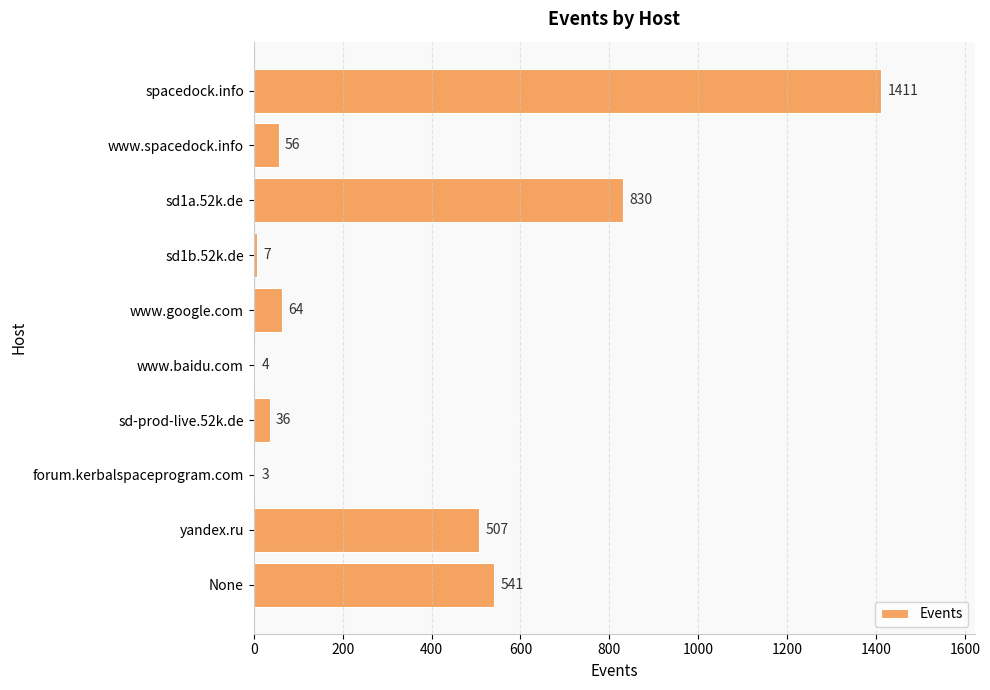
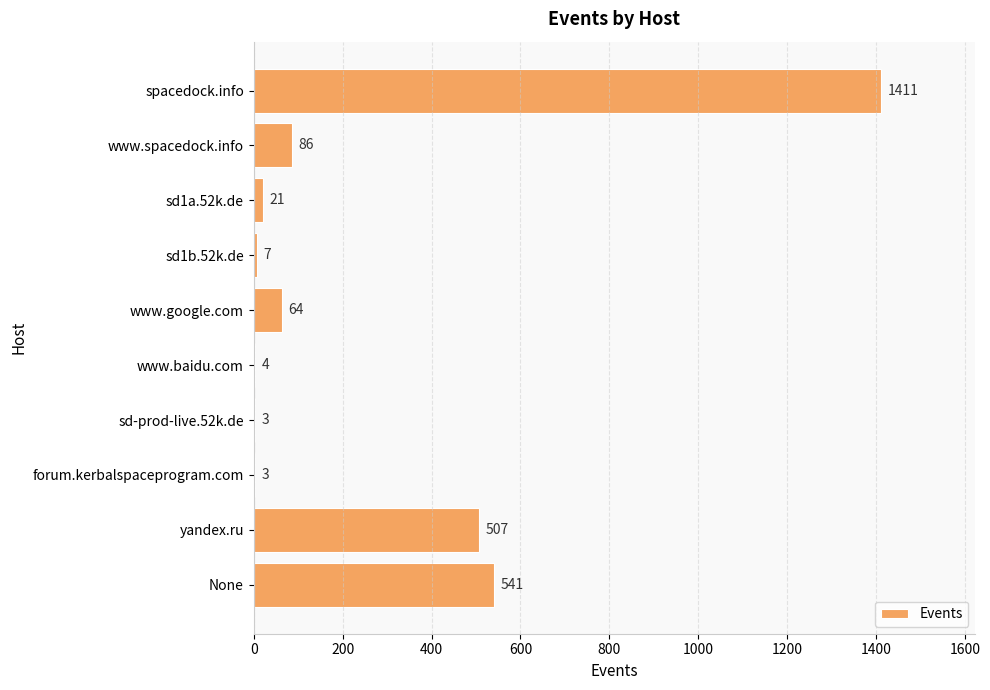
  {
    "spacedock.info": 1411,
-   "www.spacedock.info": 56,
-   "sd1a.52k.de": 830,
+   "www.spacedock.info": 86,
+   "sd1a.52k.de": 21,
    "sd1b.52k.de": 7,
    "www.google.com": 64,
    "www.baidu.com": 4,
-   "sd-prod-live.52k.de": 36,
+   "sd-prod-live.52k.de": 3,
    "forum.kerbalspaceprogram.com": 3,
    "yandex.ru": 507,
    "None": 541
  }
